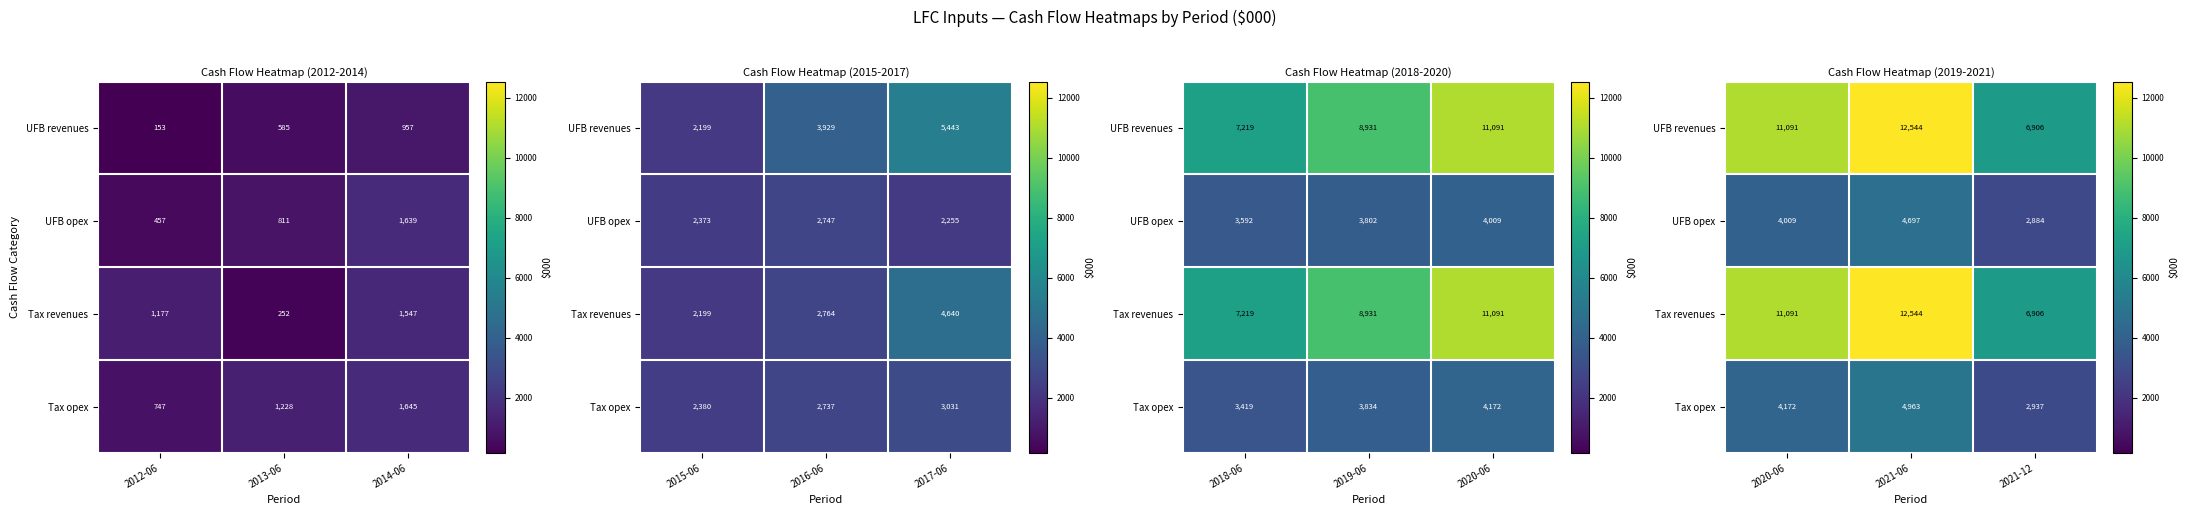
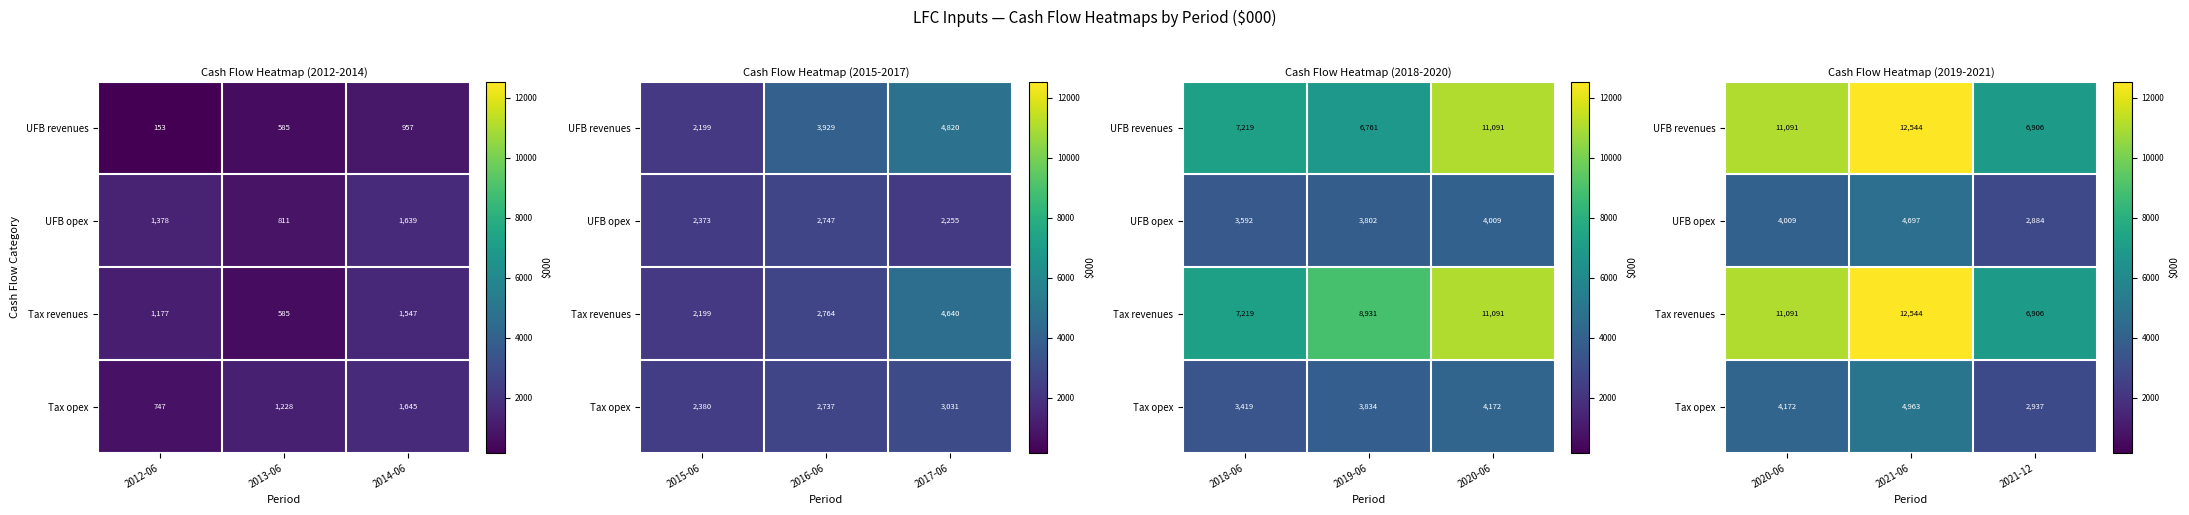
  {
    "Cash Flow Heatmap (2012-2014)": {
      "UFB revenues": {
        "2012-06": "153",
        "2013-06": "585",
        "2014-06": "957"
      },
      "UFB opex": {
-       "2012-06": "457",
+       "2012-06": "1,378",
        "2013-06": "811",
        "2014-06": "1,639"
      },
      "Tax revenues": {
        "2012-06": "1,177",
-       "2013-06": "252",
+       "2013-06": "585",
        "2014-06": "1,547"
      },
      "Tax opex": {
        "2012-06": "747",
        "2013-06": "1,228",
        "2014-06": "1,645"
      }
    },
    "Cash Flow Heatmap (2015-2017)": {
      "UFB revenues": {
        "2015-06": "2,199",
        "2016-06": "3,929",
-       "2017-06": "5,443"
+       "2017-06": "4,820"
      },
      "UFB opex": {
        "2015-06": "2,373",
        "2016-06": "2,747",
        "2017-06": "2,255"
      },
      "Tax revenues": {
        "2015-06": "2,199",
        "2016-06": "2,764",
        "2017-06": "4,640"
      },
      "Tax opex": {
        "2015-06": "2,380",
        "2016-06": "2,737",
        "2017-06": "3,031"
      }
    },
    "Cash Flow Heatmap (2018-2020)": {
      "UFB revenues": {
        "2018-06": "7,219",
-       "2019-06": "8,931",
+       "2019-06": "6,761",
        "2020-06": "11,091"
      },
      "UFB opex": {
        "2018-06": "3,592",
        "2019-06": "3,802",
        "2020-06": "4,009"
      },
      "Tax revenues": {
        "2018-06": "7,219",
        "2019-06": "8,931",
        "2020-06": "11,091"
      },
      "Tax opex": {
        "2018-06": "3,419",
        "2019-06": "3,834",
        "2020-06": "4,172"
      }
    },
    "Cash Flow Heatmap (2019-2021)": {
      "UFB revenues": {
        "2020-06": "11,091",
        "2021-06": "12,544",
        "2021-12": "6,906"
      },
      "UFB opex": {
        "2020-06": "4,009",
        "2021-06": "4,697",
        "2021-12": "2,884"
      },
      "Tax revenues": {
        "2020-06": "11,091",
        "2021-06": "12,544",
        "2021-12": "6,906"
      },
      "Tax opex": {
        "2020-06": "4,172",
        "2021-06": "4,963",
        "2021-12": "2,937"
      }
    }
  }
